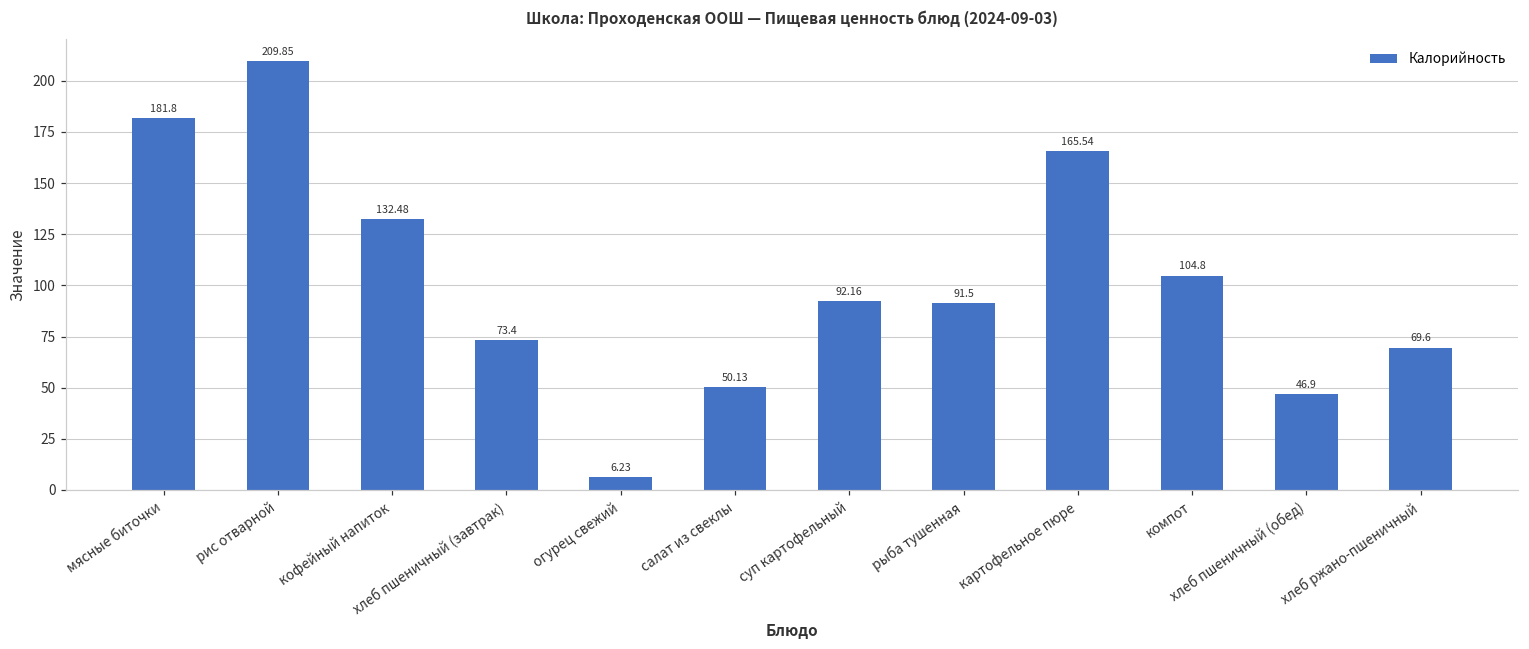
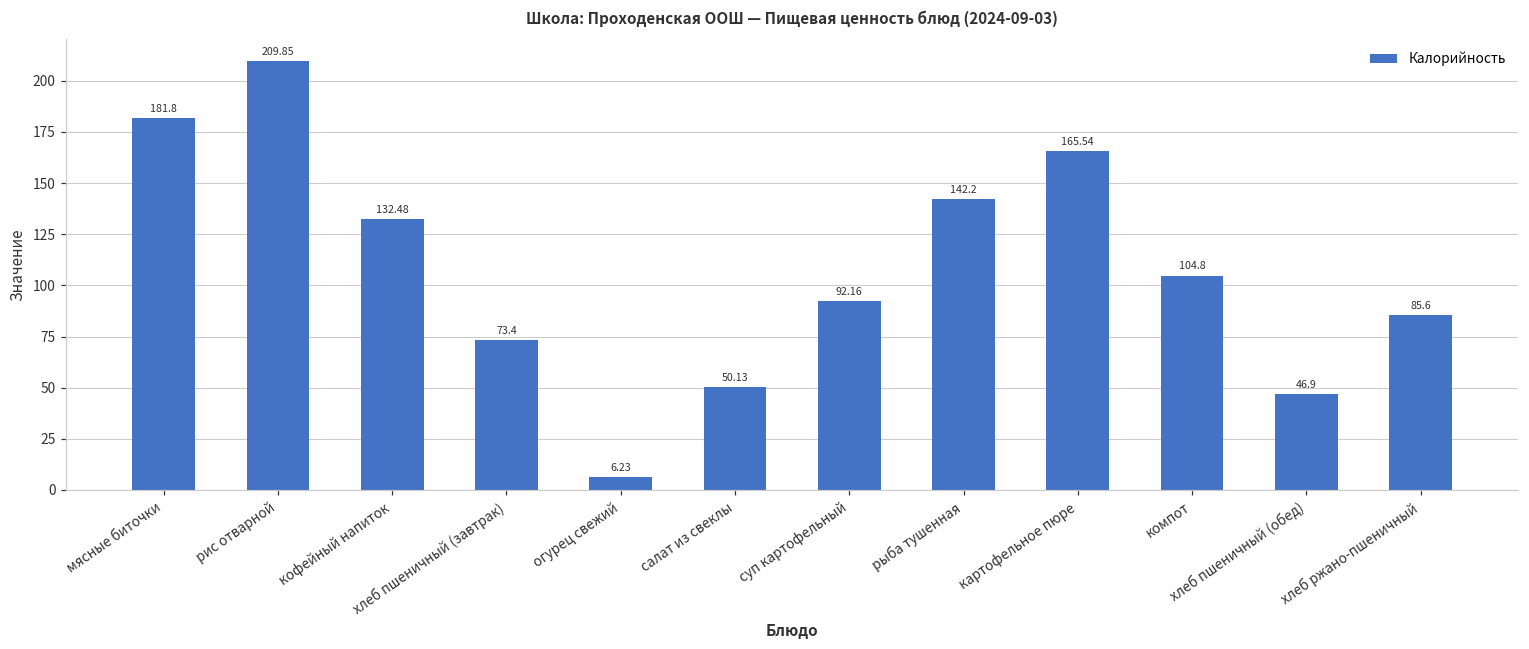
  {
    "мясные биточки": 181.8,
    "рис отварной": 209.85,
    "кофейный напиток": 132.48,
    "хлеб пшеничный (завтрак)": 73.4,
    "огурец свежий": 6.23,
    "салат из свеклы": 50.13,
    "суп картофельный": 92.16,
-   "рыба тушенная": 91.5,
+   "рыба тушенная": 142.2,
    "картофельное пюре": 165.54,
    "компот": 104.8,
    "хлеб пшеничный (обед)": 46.9,
-   "хлеб ржано-пшеничный": 69.6
+   "хлеб ржано-пшеничный": 85.6
  }
